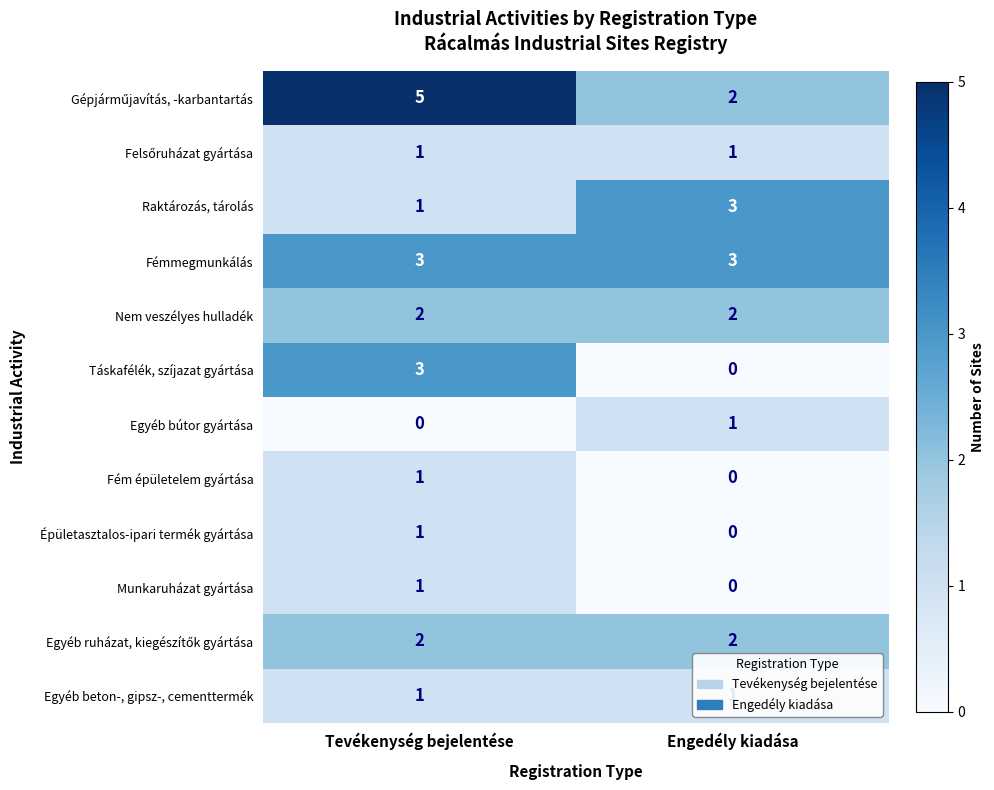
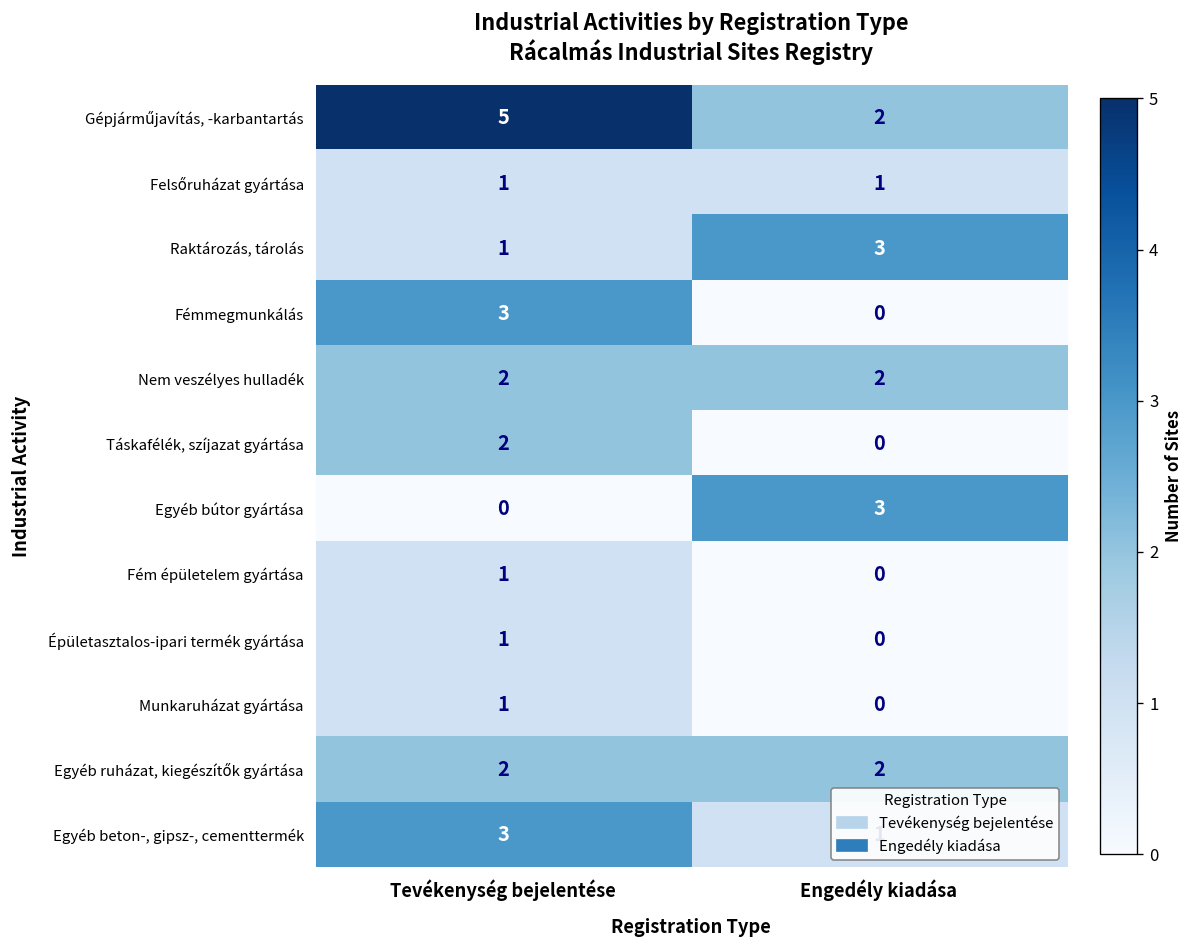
  {
    "Gépjárműjavítás, -karbantartás": {
      "Tevékenység bejelentése": 5,
      "Engedély kiadása": 2
    },
    "Felsőruházat gyártása": {
      "Tevékenység bejelentése": 1,
      "Engedély kiadása": 1
    },
    "Raktározás, tárolás": {
      "Tevékenység bejelentése": 1,
      "Engedély kiadása": 3
    },
    "Fémmegmunkálás": {
      "Tevékenység bejelentése": 3,
-     "Engedély kiadása": 3
+     "Engedély kiadása": 0
    },
    "Nem veszélyes hulladék": {
      "Tevékenység bejelentése": 2,
      "Engedély kiadása": 2
    },
    "Táskafélék, szíjazat gyártása": {
-     "Tevékenység bejelentése": 3,
+     "Tevékenység bejelentése": 2,
      "Engedély kiadása": 0
    },
    "Egyéb bútor gyártása": {
      "Tevékenység bejelentése": 0,
-     "Engedély kiadása": 1
+     "Engedély kiadása": 3
    },
    "Fém épületelem gyártása": {
      "Tevékenység bejelentése": 1,
      "Engedély kiadása": 0
    },
    "Épületasztalos-ipari termék gyártása": {
      "Tevékenység bejelentése": 1,
      "Engedély kiadása": 0
    },
    "Munkaruházat gyártása": {
      "Tevékenység bejelentése": 1,
      "Engedély kiadása": 0
    },
    "Egyéb ruházat, kiegészítők gyártása": {
      "Tevékenység bejelentése": 2,
      "Engedély kiadása": 2
    },
    "Egyéb beton-, gipsz-, cementtermék": {
-     "Tevékenység bejelentése": 1
+     "Tevékenység bejelentése": 3
    }
  }
